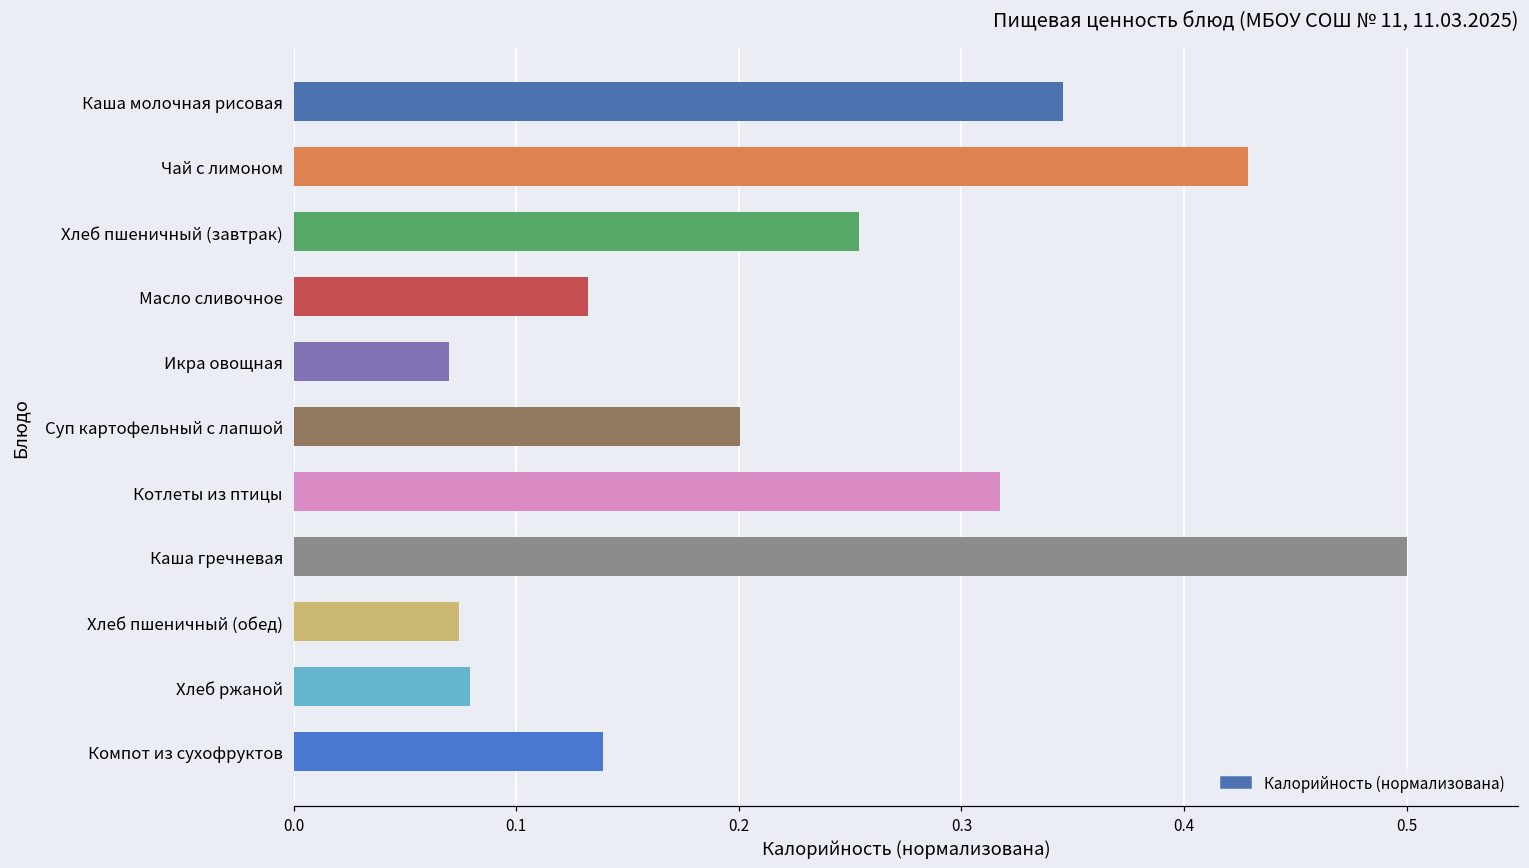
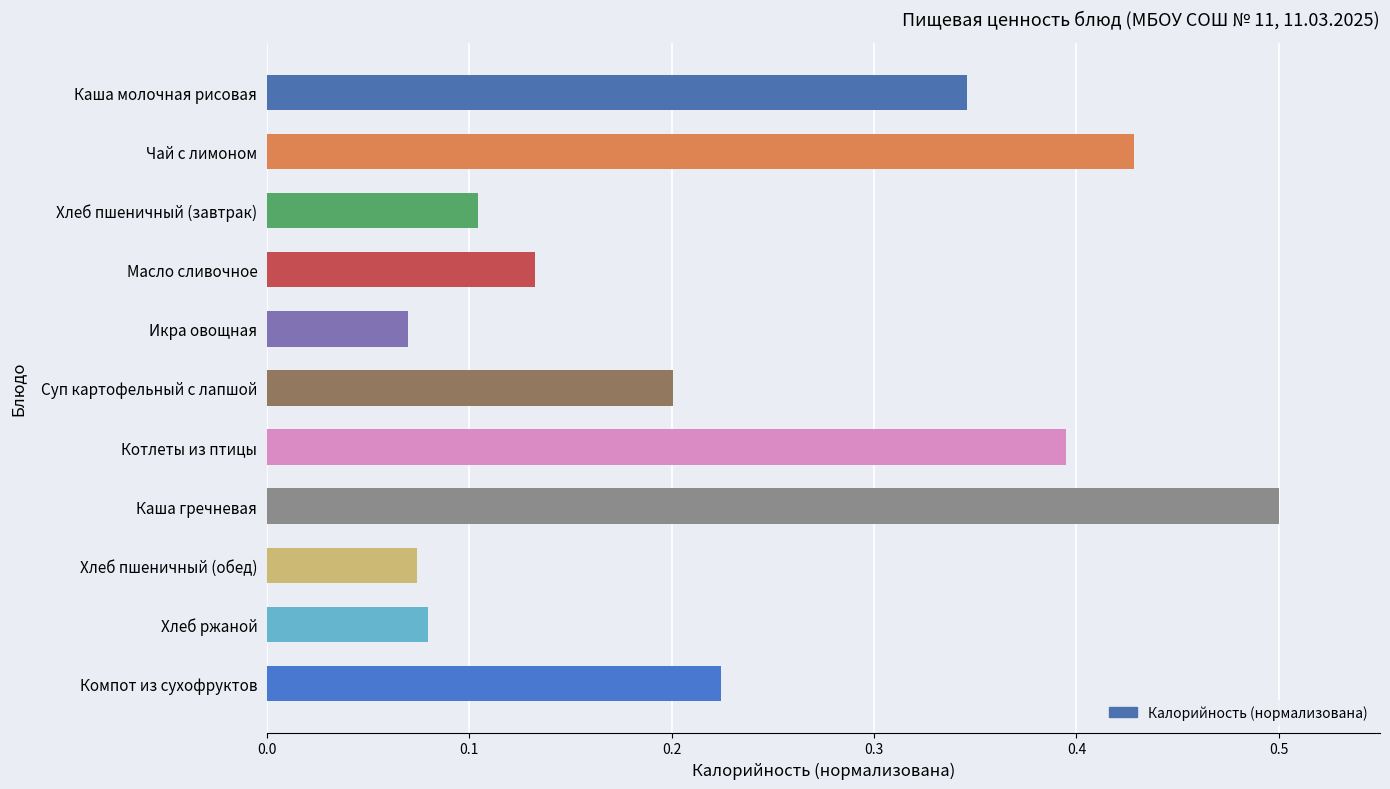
  {
    "Каша молочная рисовая": 0.346,
    "Чай с лимоном": 0.429,
-   "Хлеб пшеничный (завтрак)": 0.254,
+   "Хлеб пшеничный (завтрак)": 0.104,
    "Масло сливочное": 0.132,
    "Икра овощная": 0.070,
    "Суп картофельный с лапшой": 0.201,
-   "Котлеты из птицы": 0.317,
+   "Котлеты из птицы": 0.395,
    "Каша гречневая": 0.500,
    "Хлеб пшеничный (обед)": 0.074,
    "Хлеб ржаной": 0.079,
-   "Компот из сухофруктов": 0.139
+   "Компот из сухофруктов": 0.224
  }
